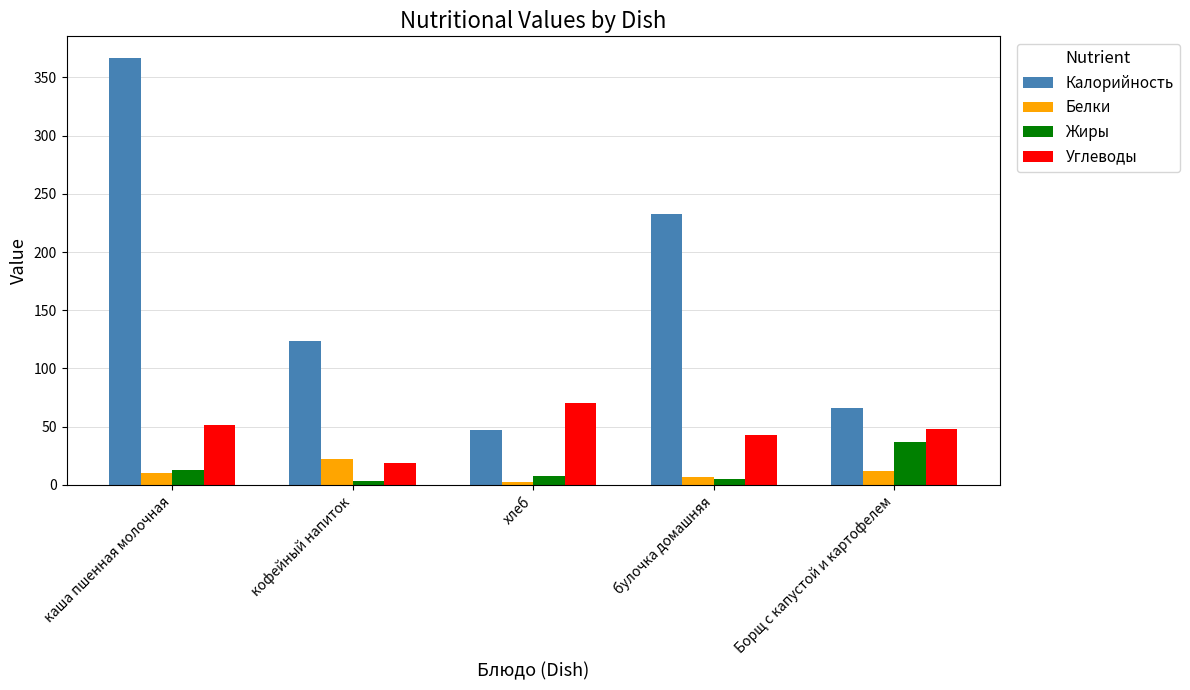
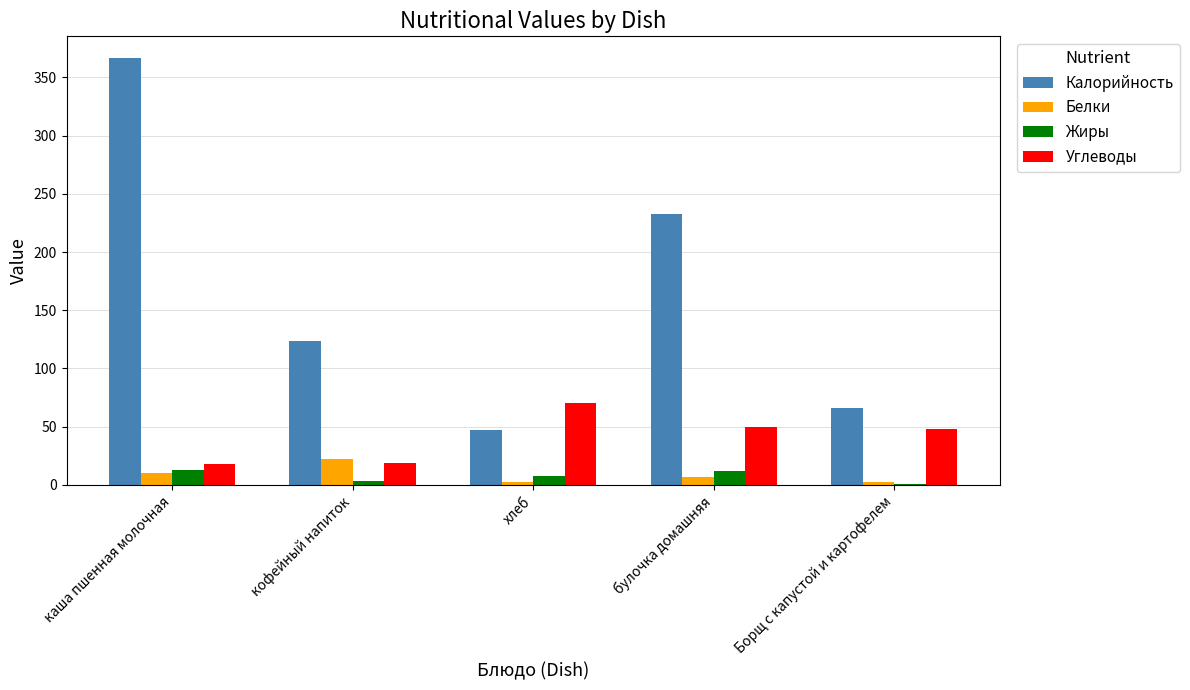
  {
    "Калорийность": {
      "каша пшенная молочная": 367,
      "кофейный напиток": 124,
      "хлеб": 47,
      "булочка домашняя": 233,
      "Борщ с капустой и картофелем": 66
    },
    "Белки": {
      "каша пшенная молочная": 10,
      "кофейный напиток": 22,
      "булочка домашняя": 7,
-     "Борщ с капустой и картофелем": 12
+     "Борщ с капустой и картофелем": 2
    },
    "Жиры": {
      "каша пшенная молочная": 13,
      "кофейный напиток": 3,
      "хлеб": 8,
-     "булочка домашняя": 5,
-     "Борщ с капустой и картофелем": 37
+     "булочка домашняя": 12,
+     "Борщ с капустой и картофелем": 1
    },
    "Углеводы": {
-     "каша пшенная молочная": 51,
+     "каша пшенная молочная": 18,
      "кофейный напиток": 19,
      "хлеб": 70,
-     "булочка домашняя": 43,
+     "булочка домашняя": 50,
      "Борщ с капустой и картофелем": 48
    }
  }
